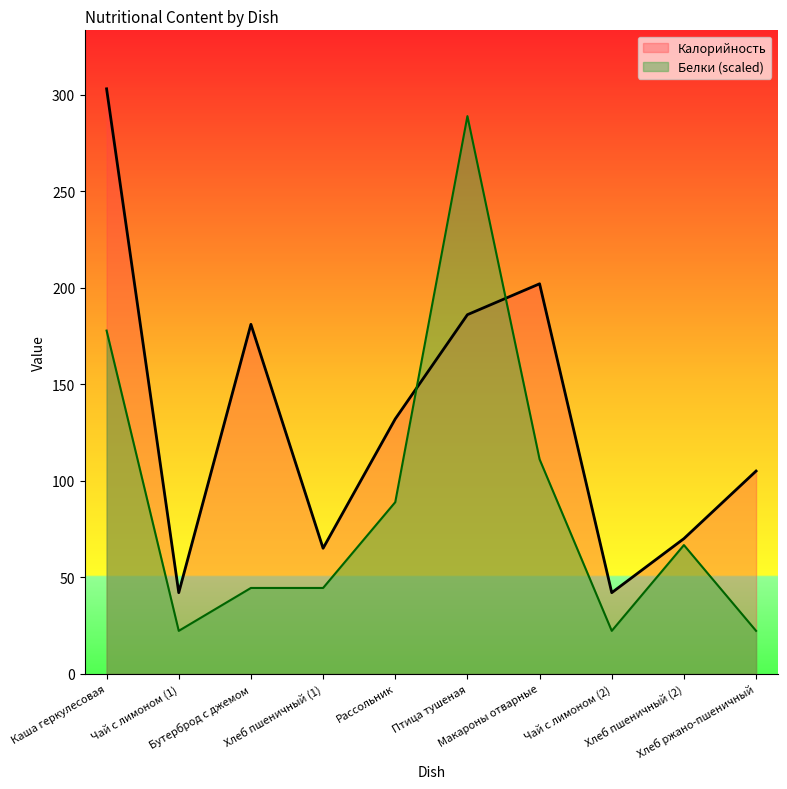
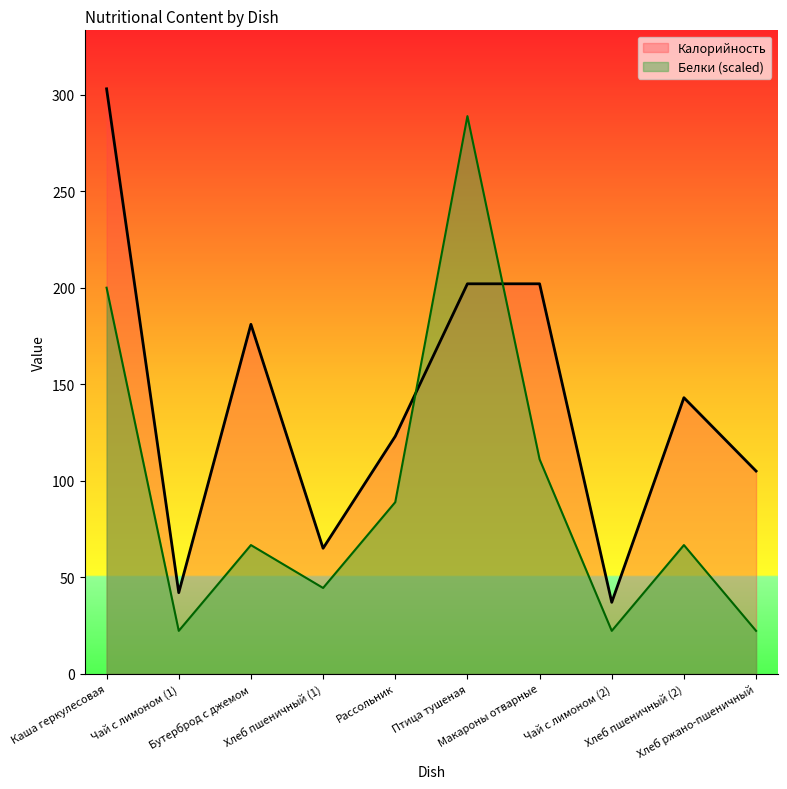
  {
    "Калорийность": {
      "Каша геркулесовая": 303,
      "Чай с лимоном (1)": 42,
      "Бутерброд с джемом": 181,
      "Хлеб пшеничный (1)": 65,
-     "Рассольник": 132,
-     "Птица тушеная": 186,
+     "Рассольник": 123,
+     "Птица тушеная": 202,
      "Макароны отварные": 202,
-     "Чай с лимоном (2)": 42,
-     "Хлеб пшеничный (2)": 70,
+     "Чай с лимоном (2)": 37,
+     "Хлеб пшеничный (2)": 143,
      "Хлеб ржано-пшеничный": 105
    },
    "Белки (scaled)": {
-     "Каша геркулесовая": 178,
+     "Каша геркулесовая": 200,
      "Чай с лимоном (1)": 22,
-     "Бутерброд с джемом": 44,
+     "Бутерброд с джемом": 67,
      "Хлеб пшеничный (1)": 44,
      "Рассольник": 89,
      "Птица тушеная": 289,
      "Макароны отварные": 111,
      "Чай с лимоном (2)": 22,
      "Хлеб пшеничный (2)": 67,
      "Хлеб ржано-пшеничный": 22
    }
  }
